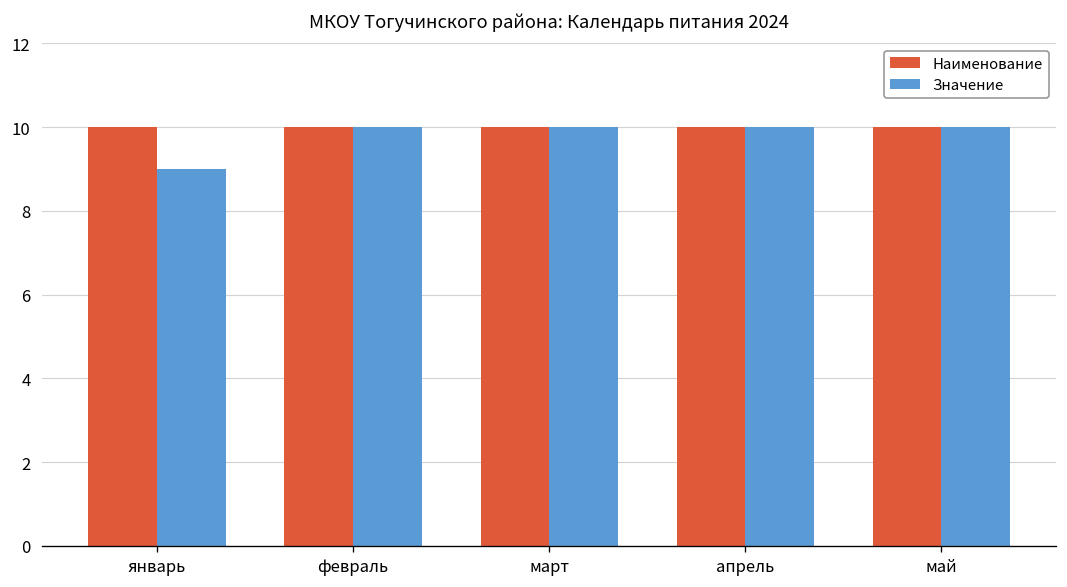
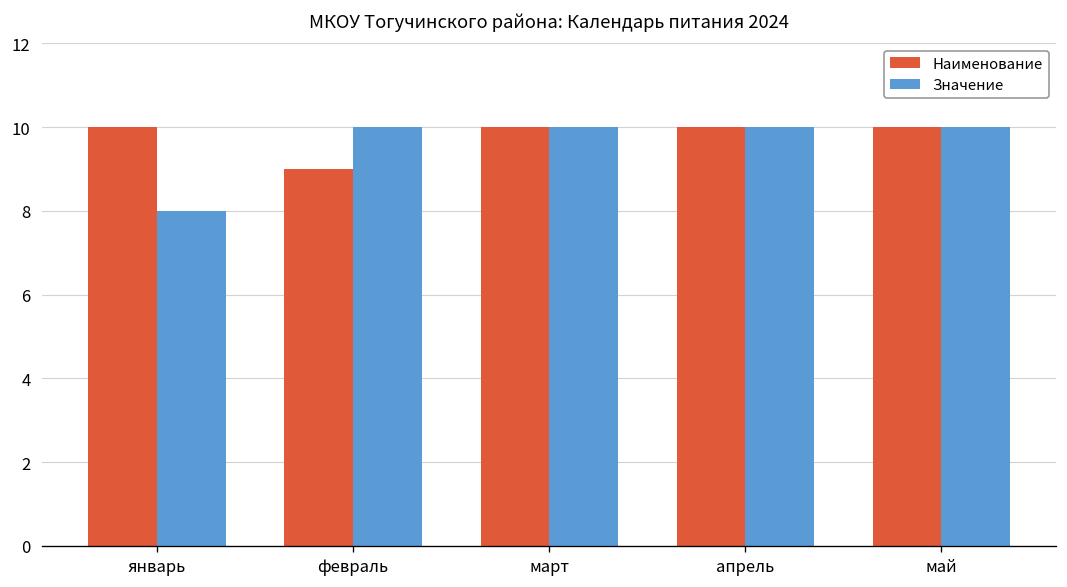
  {
    "Наименование": {
      "январь": 10,
-     "февраль": 10,
+     "февраль": 9,
      "март": 10,
      "апрель": 10,
      "май": 10
    },
    "Значение": {
-     "январь": 9,
+     "январь": 8,
      "февраль": 10,
      "март": 10,
      "апрель": 10,
      "май": 10
    }
  }
